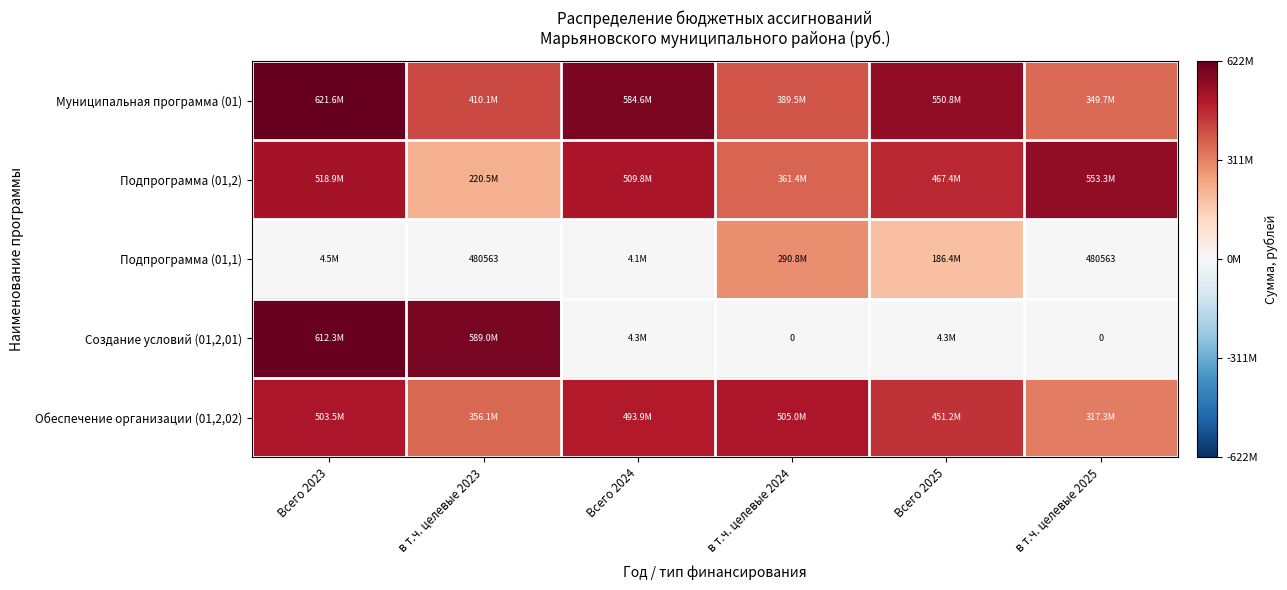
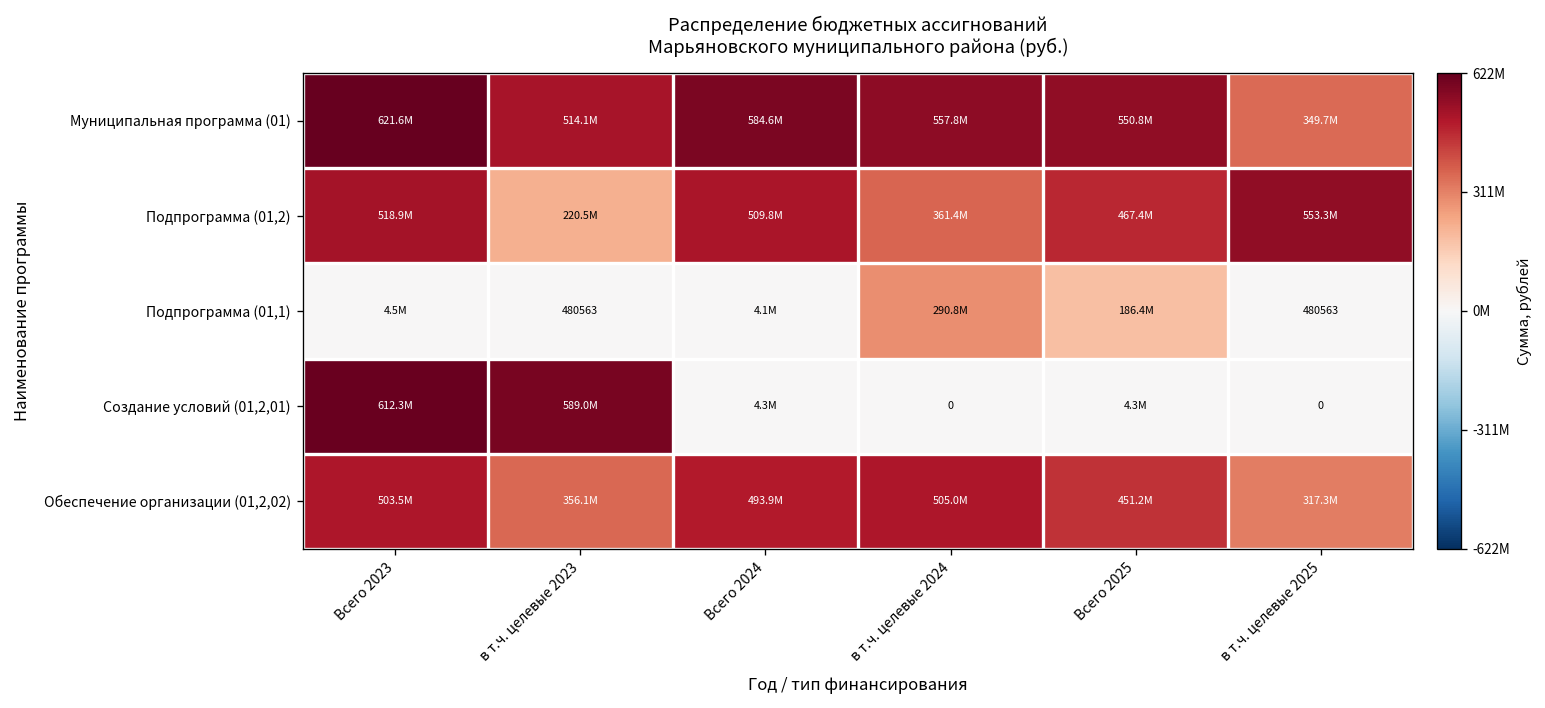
  {
    "Муниципальная программа (01)": {
      "Всего 2023": "621.6M",
-     "в т.ч. целевые 2023": "410.1M",
+     "в т.ч. целевые 2023": "514.1M",
      "Всего 2024": "584.6M",
-     "в т.ч. целевые 2024": "389.5M",
+     "в т.ч. целевые 2024": "557.8M",
      "Всего 2025": "550.8M",
      "в т.ч. целевые 2025": "349.7M"
    },
    "Подпрограмма (01,2)": {
      "Всего 2023": "518.9M",
      "в т.ч. целевые 2023": "220.5M",
      "Всего 2024": "509.8M",
      "в т.ч. целевые 2024": "361.4M",
      "Всего 2025": "467.4M",
      "в т.ч. целевые 2025": "553.3M"
    },
    "Подпрограмма (01,1)": {
      "Всего 2023": "4.5M",
      "в т.ч. целевые 2023": "480563",
      "Всего 2024": "4.1M",
      "в т.ч. целевые 2024": "290.8M",
      "Всего 2025": "186.4M",
      "в т.ч. целевые 2025": "480563"
    },
    "Создание условий (01,2,01)": {
      "Всего 2023": "612.3M",
      "в т.ч. целевые 2023": "589.0M",
      "Всего 2024": "4.3M",
      "в т.ч. целевые 2024": "0",
      "Всего 2025": "4.3M",
      "в т.ч. целевые 2025": "0"
    },
    "Обеспечение организации (01,2,02)": {
      "Всего 2023": "503.5M",
      "в т.ч. целевые 2023": "356.1M",
      "Всего 2024": "493.9M",
      "в т.ч. целевые 2024": "505.0M",
      "Всего 2025": "451.2M",
      "в т.ч. целевые 2025": "317.3M"
    }
  }
